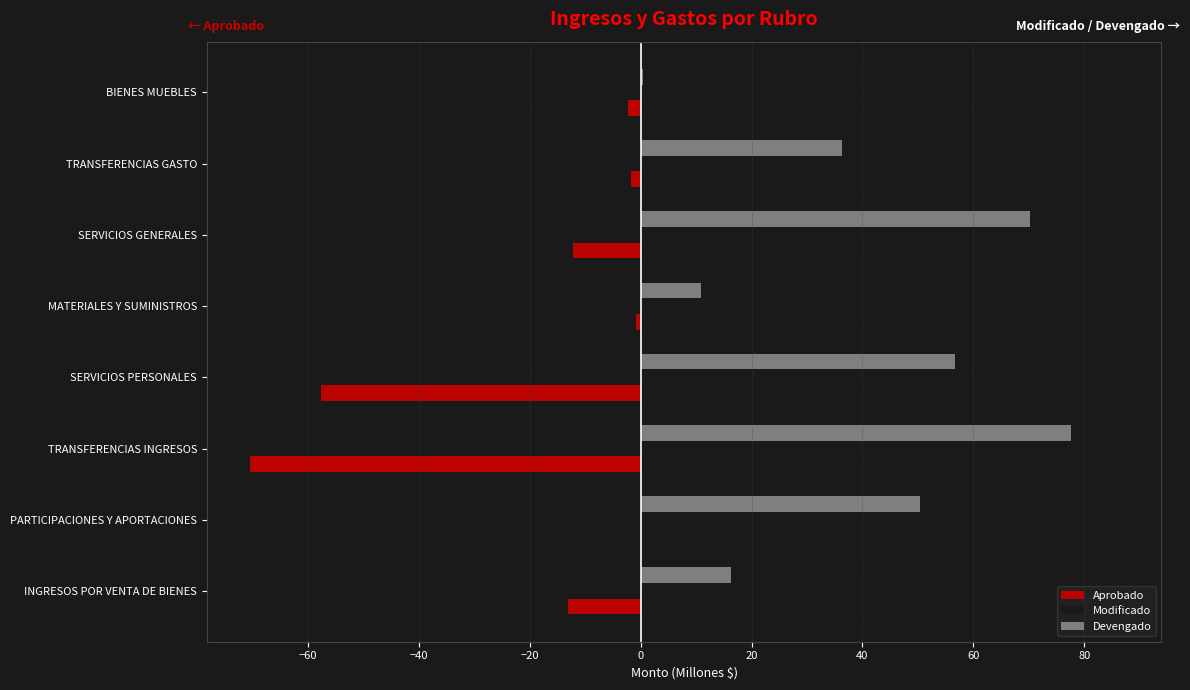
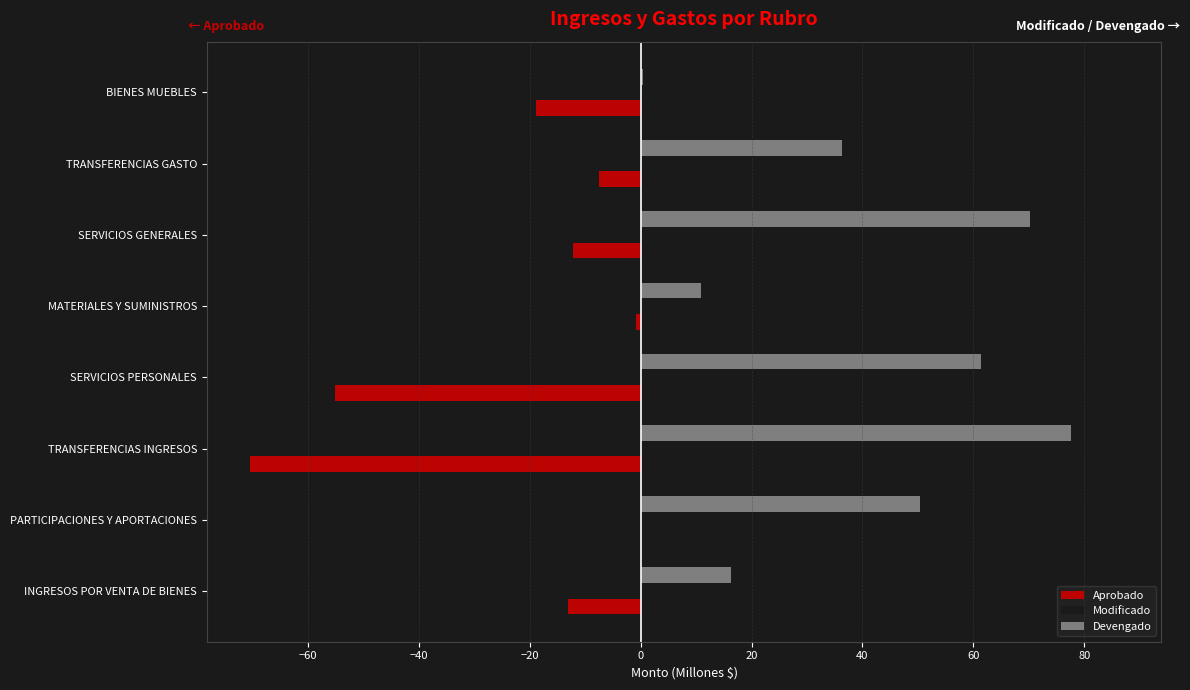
  {
    "Aprobado": {
-     "BIENES MUEBLES": -2,
-     "TRANSFERENCIAS GASTO": -2,
+     "BIENES MUEBLES": -19,
+     "TRANSFERENCIAS GASTO": -8,
      "SERVICIOS GENERALES": -12,
      "MATERIALES Y SUMINISTROS": -1,
-     "SERVICIOS PERSONALES": -58,
+     "SERVICIOS PERSONALES": -55,
      "TRANSFERENCIAS INGRESOS": -70,
      "PARTICIPACIONES Y APORTACIONES": 0,
      "INGRESOS POR VENTA DE BIENES": -13
    },
    "Modificado": {
      "TRANSFERENCIAS GASTO": 23,
      "SERVICIOS GENERALES": 14,
      "MATERIALES Y SUMINISTROS": 11,
      "SERVICIOS PERSONALES": 58,
      "TRANSFERENCIAS INGRESOS": 86,
      "PARTICIPACIONES Y APORTACIONES": 29,
      "INGRESOS POR VENTA DE BIENES": 12
    },
    "Devengado": {
      "TRANSFERENCIAS GASTO": 36,
      "SERVICIOS GENERALES": 70,
      "MATERIALES Y SUMINISTROS": 11,
-     "SERVICIOS PERSONALES": 57,
+     "SERVICIOS PERSONALES": 61,
      "TRANSFERENCIAS INGRESOS": 78,
      "PARTICIPACIONES Y APORTACIONES": 50,
      "INGRESOS POR VENTA DE BIENES": 16
    }
  }
